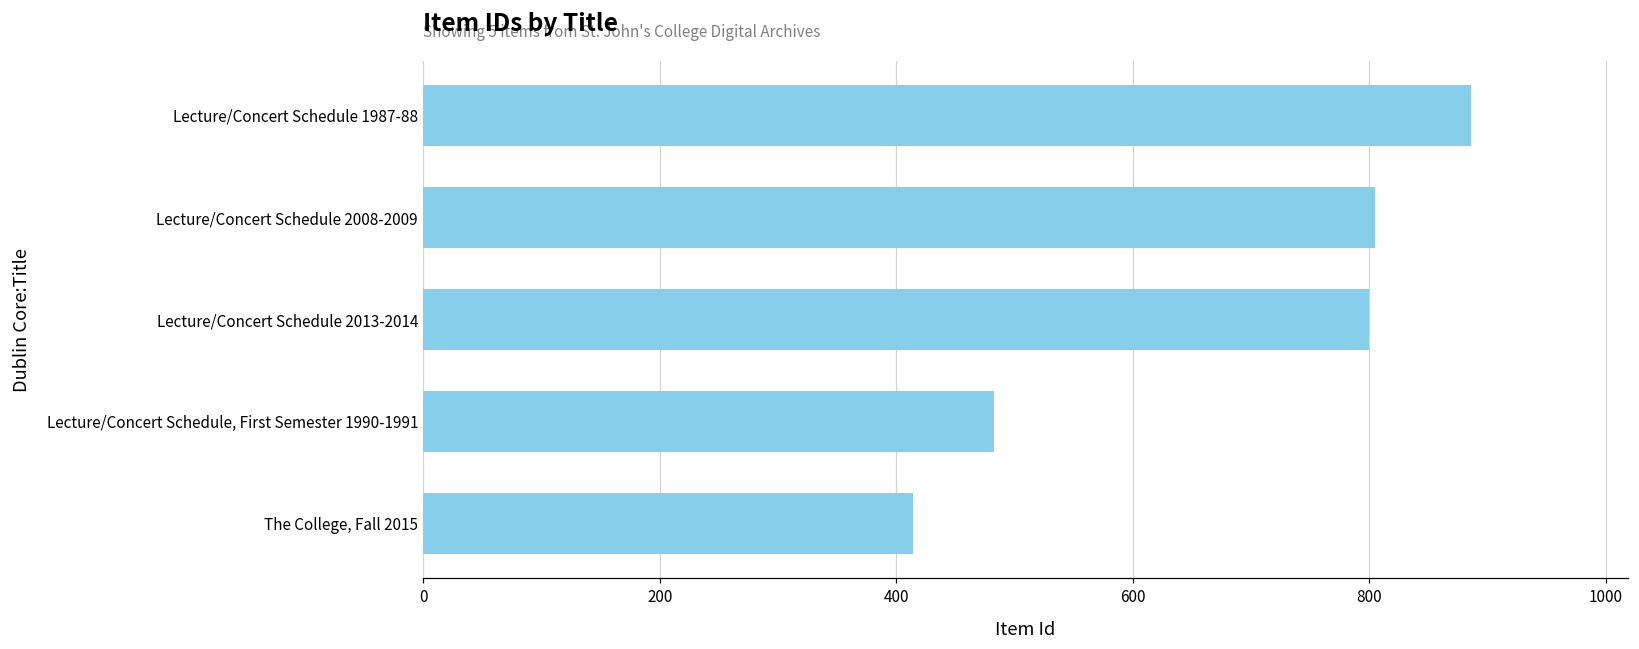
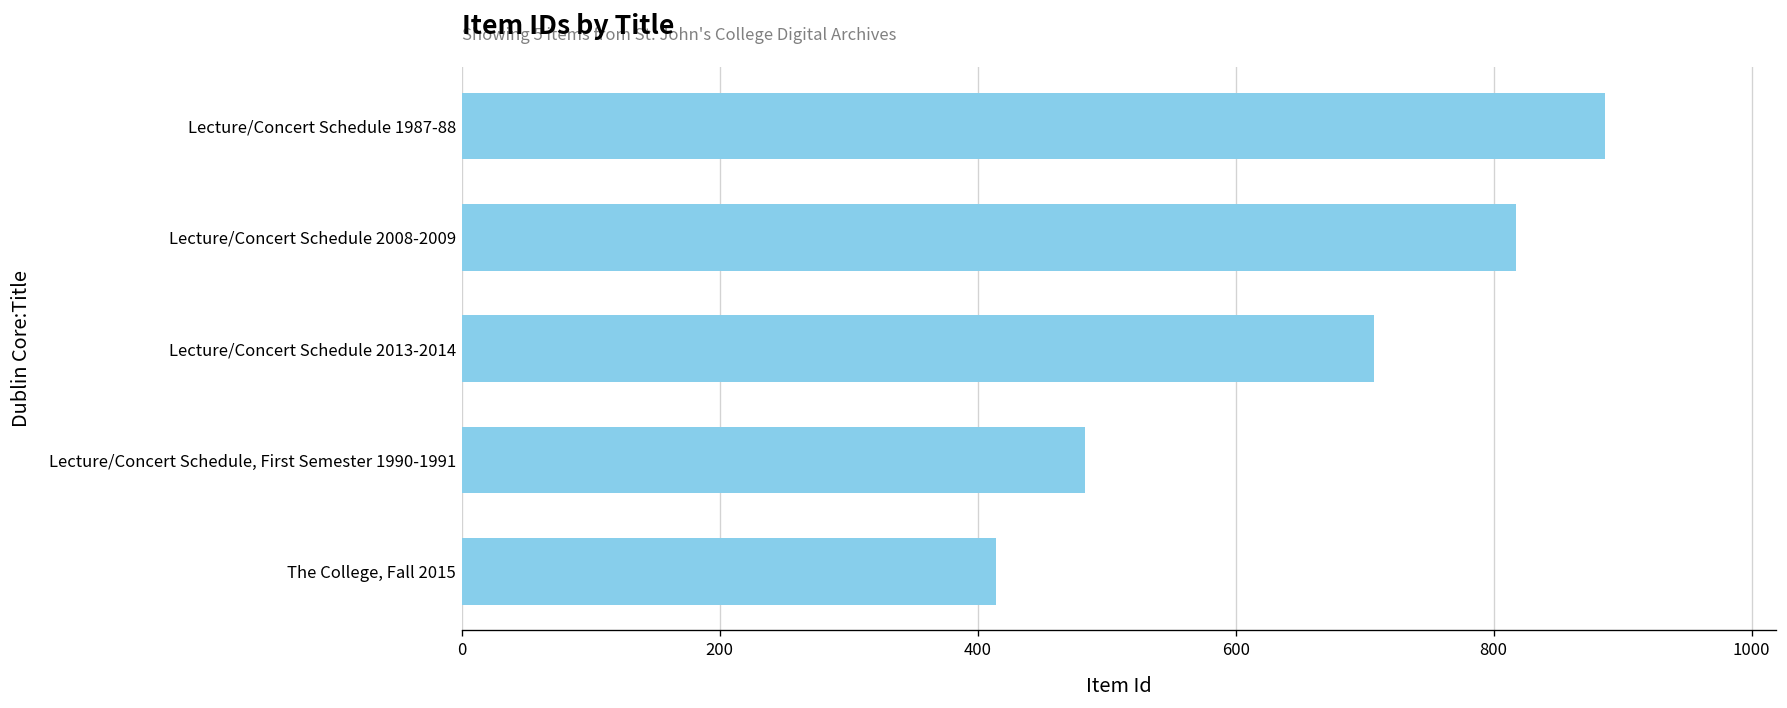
  {
    "Lecture/Concert Schedule 1987-88": 886,
-   "Lecture/Concert Schedule 2008-2009": 805,
-   "Lecture/Concert Schedule 2013-2014": 800,
+   "Lecture/Concert Schedule 2008-2009": 817,
+   "Lecture/Concert Schedule 2013-2014": 707,
    "Lecture/Concert Schedule, First Semester 1990-1991": 483,
    "The College, Fall 2015": 414
  }
